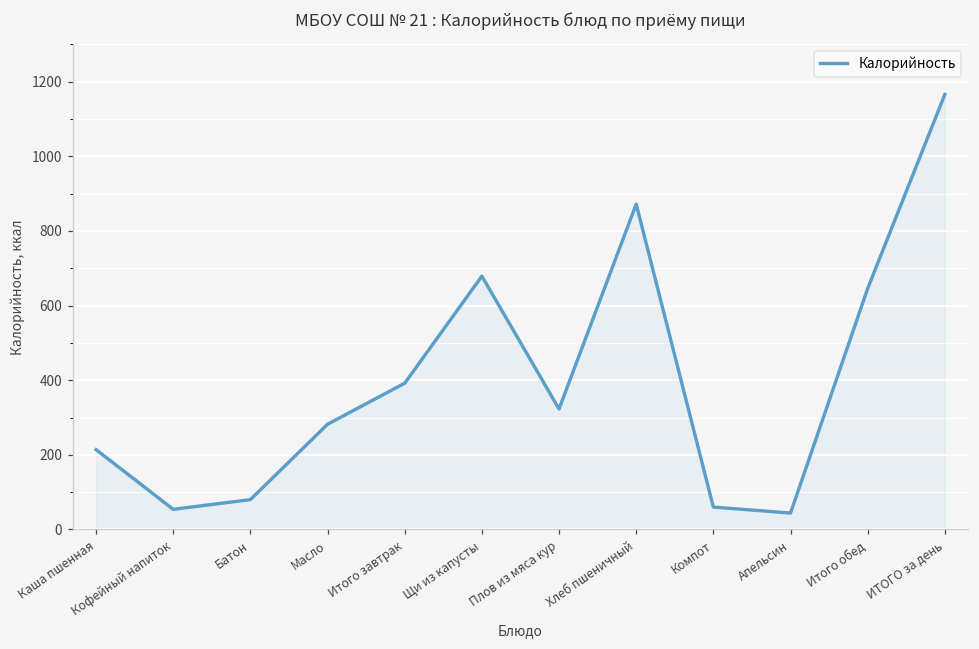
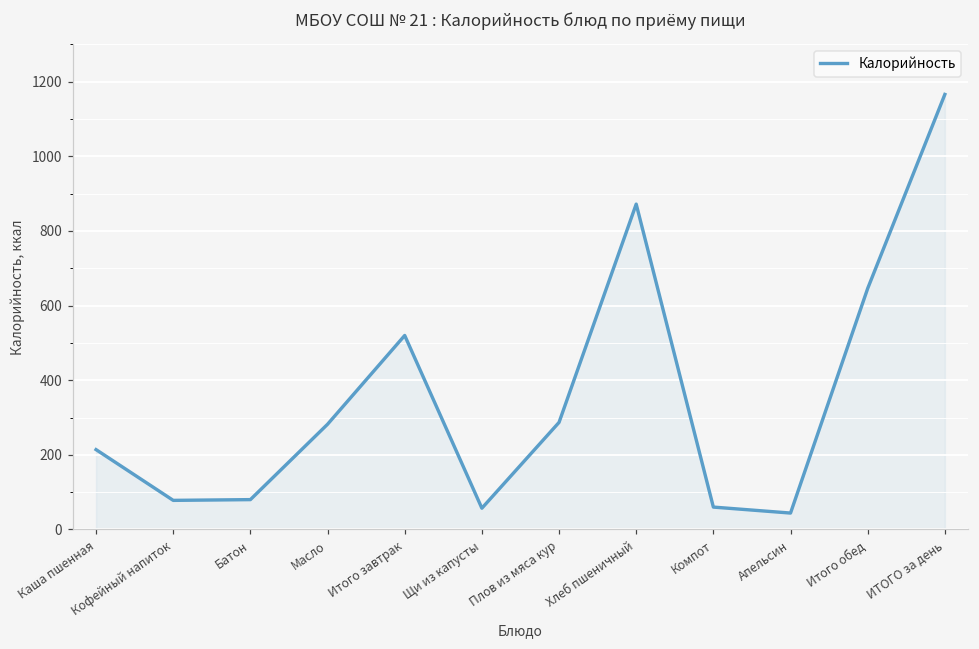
  {
    "Каша пшенная": 210,
-   "Кофейный напиток": 50,
+   "Кофейный напиток": 80,
    "Батон": 80,
    "Масло": 280,
-   "Итого завтрак": 390,
-   "Щи из капусты": 680,
-   "Плов из мяса кур": 320,
+   "Итого завтрак": 520,
+   "Щи из капусты": 60,
+   "Плов из мяса кур": 290,
    "Хлеб пшеничный": 870,
    "Компот": 60,
    "Апельсин": 40,
    "Итого обед": 650,
    "ИТОГО за день": 1170
  }
